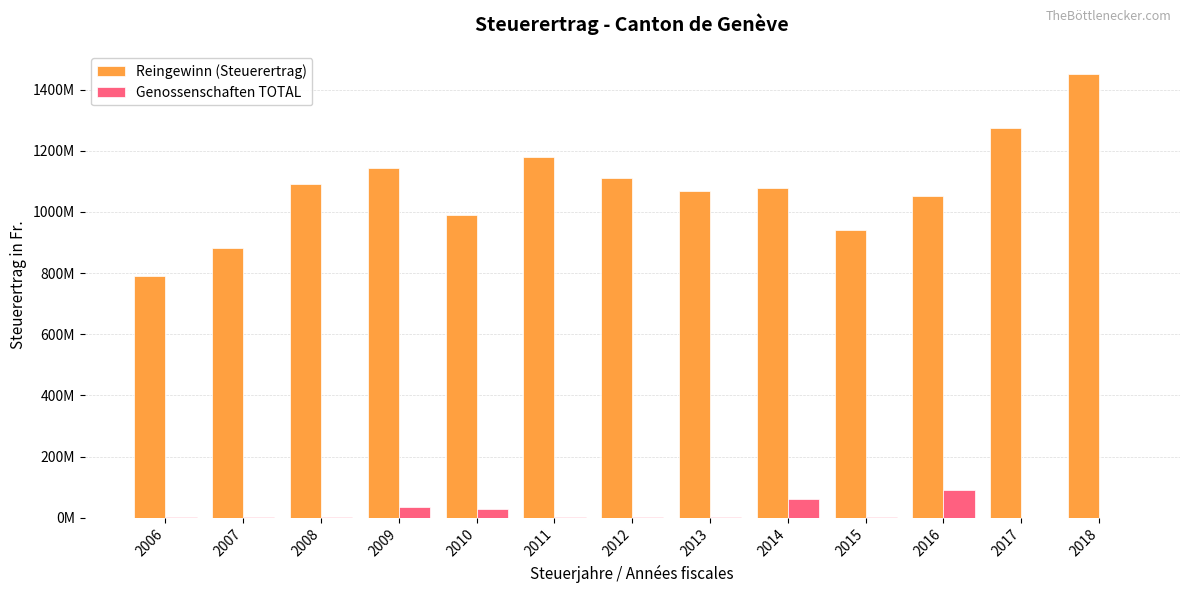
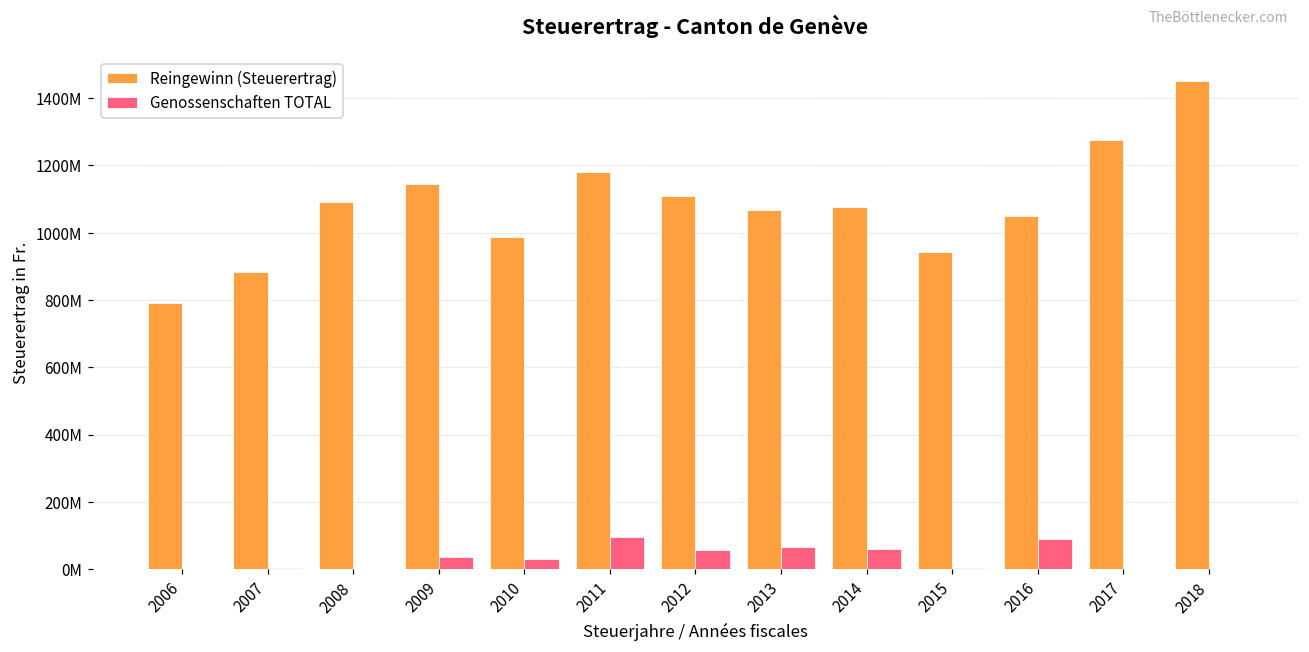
  {
    "Reingewinn (Steuerertrag)": {
      "2006": 790000000,
      "2007": 880000000,
      "2008": 1090000000,
      "2009": 1140000000,
      "2010": 990000000,
      "2011": 1180000000,
      "2012": 1110000000,
      "2013": 1070000000,
      "2014": 1080000000,
      "2015": 940000000,
      "2016": 1050000000,
      "2017": 1270000000,
      "2018": 1450000000
    },
    "Genossenschaften TOTAL": {
      "2009": 40000000,
      "2010": 30000000,
-     "2011": 0,
-     "2012": 0,
-     "2013": 0,
+     "2011": 100000000,
+     "2012": 60000000,
+     "2013": 70000000,
      "2014": 60000000,
      "2016": 90000000,
      "2017": 0,
      "2018": 0
    }
  }
